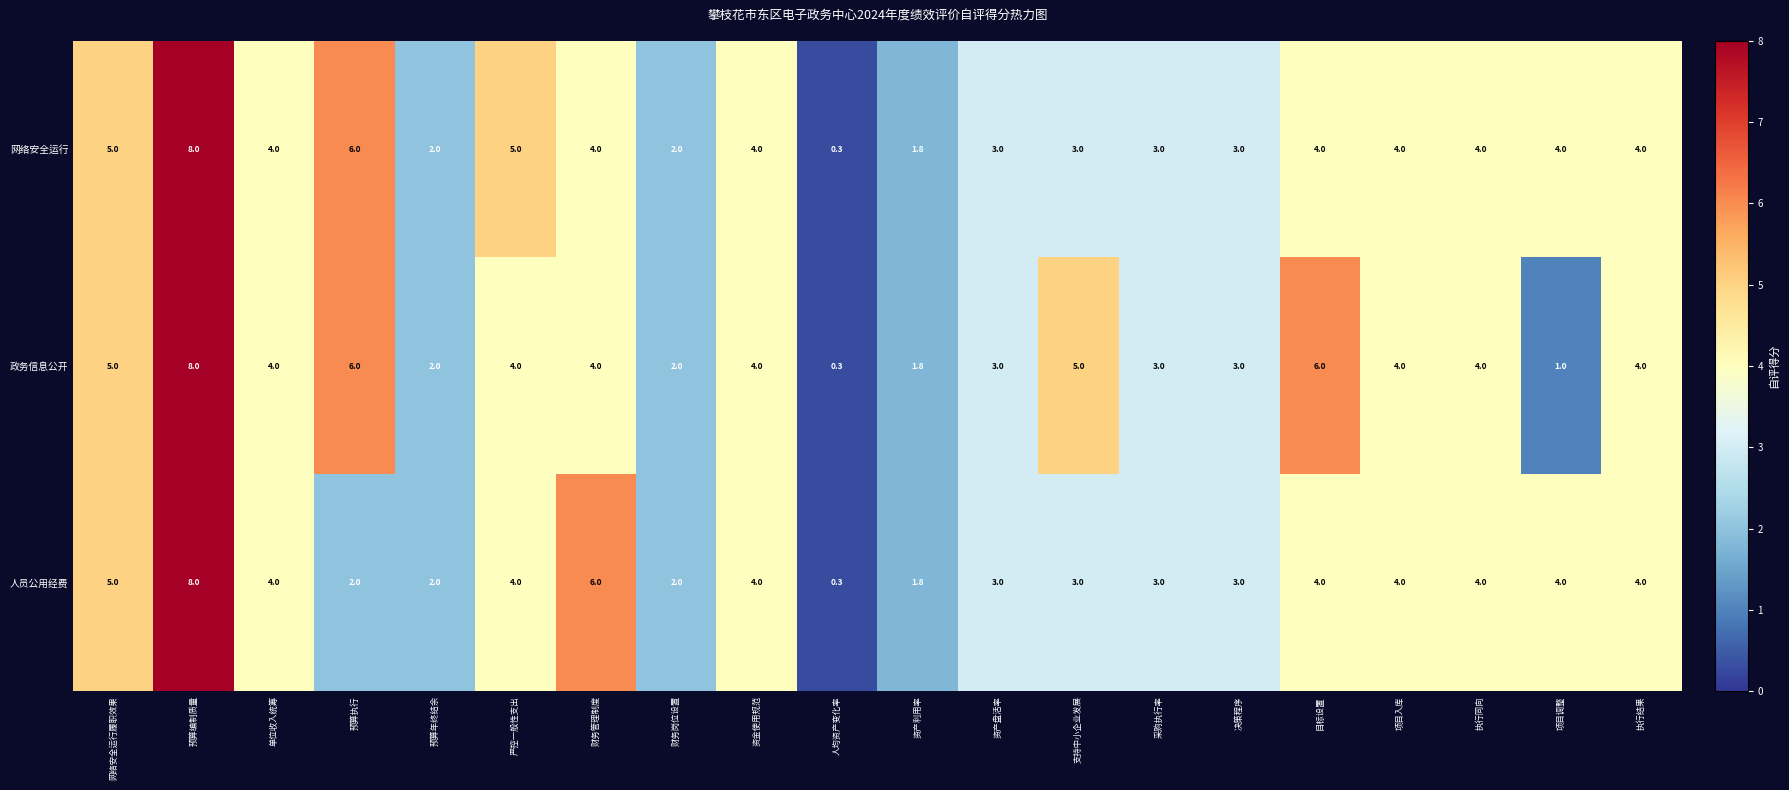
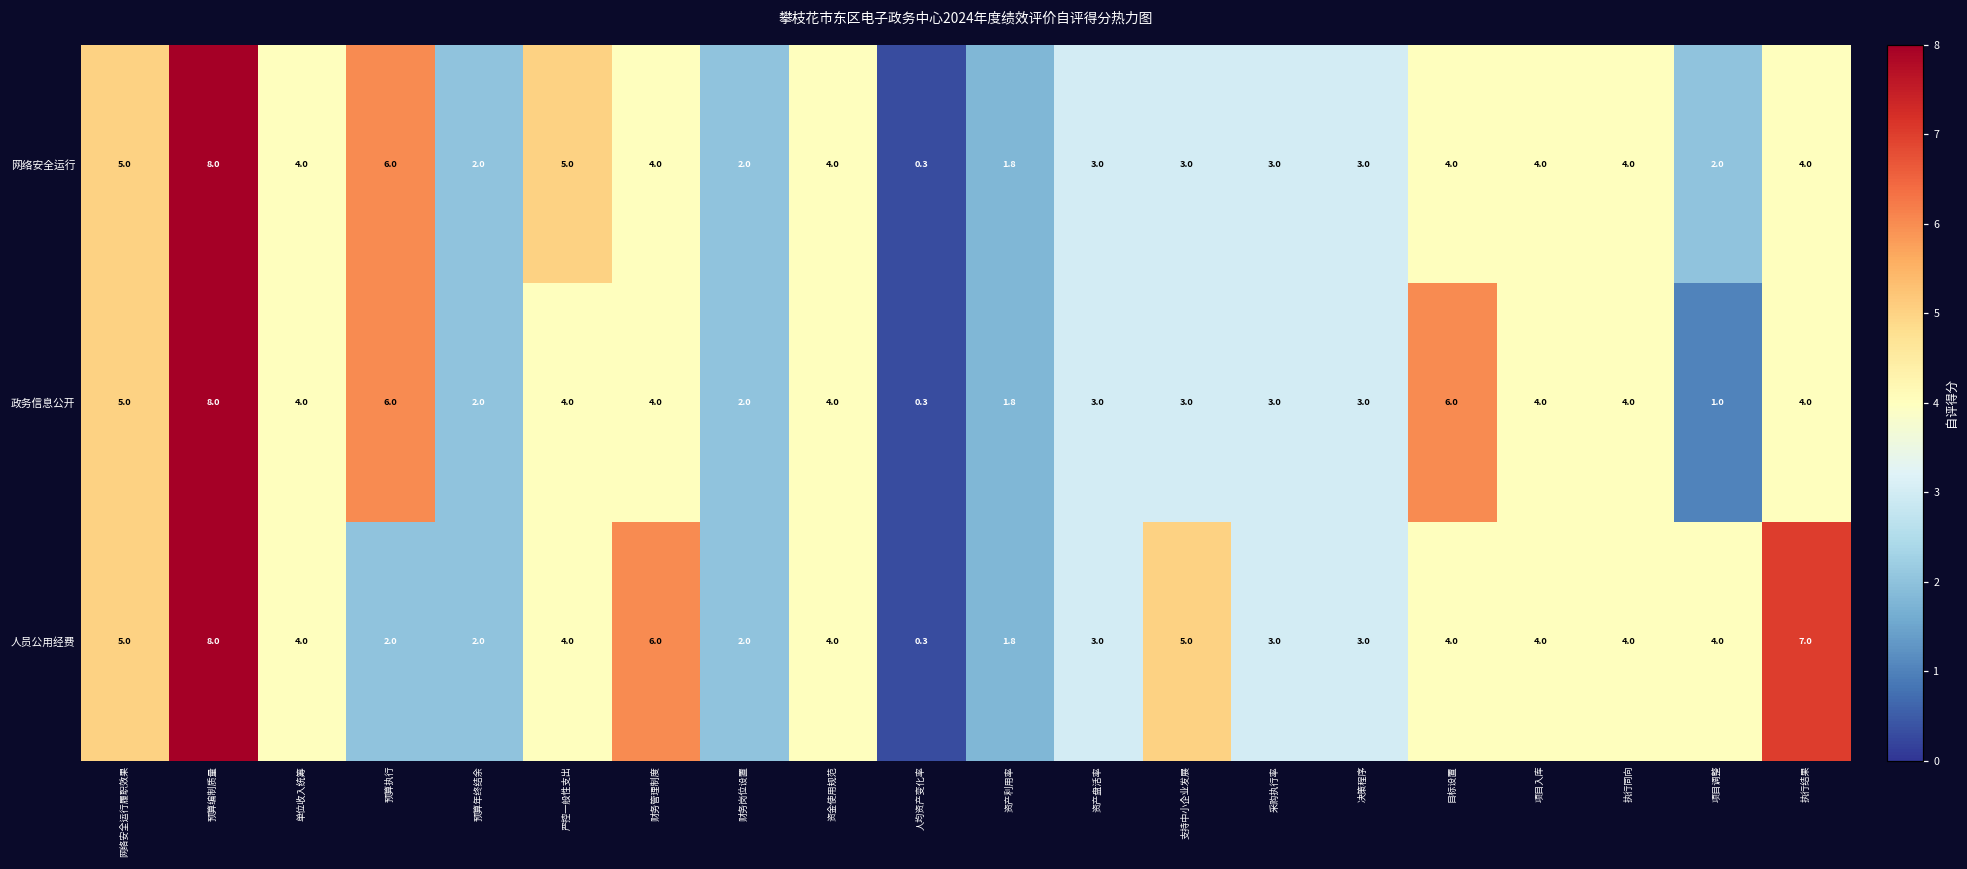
  {
    "网络安全运行": {
      "网络安全运行履职效果": 5.0,
      "预算编制质量": 8.0,
      "单位收入统筹": 4.0,
      "预算执行": 6.0,
      "预算年终结余": 2.0,
      "严控一般性支出": 5.0,
      "财务管理制度": 4.0,
      "财务岗位设置": 2.0,
      "资金使用规范": 4.0,
      "人均资产变化率": 0.3,
      "资产利用率": 1.8,
      "资产盘活率": 3.0,
      "支持中小企业发展": 3.0,
      "采购执行率": 3.0,
      "决策程序": 3.0,
      "目标设置": 4.0,
      "项目入库": 4.0,
      "执行同向": 4.0,
-     "项目调整": 4.0,
+     "项目调整": 2.0,
      "执行结果": 4.0
    },
    "政务信息公开": {
      "网络安全运行履职效果": 5.0,
      "预算编制质量": 8.0,
      "单位收入统筹": 4.0,
      "预算执行": 6.0,
      "预算年终结余": 2.0,
      "严控一般性支出": 4.0,
      "财务管理制度": 4.0,
      "财务岗位设置": 2.0,
      "资金使用规范": 4.0,
      "人均资产变化率": 0.3,
      "资产利用率": 1.8,
      "资产盘活率": 3.0,
-     "支持中小企业发展": 5.0,
+     "支持中小企业发展": 3.0,
      "采购执行率": 3.0,
      "决策程序": 3.0,
      "目标设置": 6.0,
      "项目入库": 4.0,
      "执行同向": 4.0,
      "项目调整": 1.0,
      "执行结果": 4.0
    },
    "人员公用经费": {
      "网络安全运行履职效果": 5.0,
      "预算编制质量": 8.0,
      "单位收入统筹": 4.0,
      "预算执行": 2.0,
      "预算年终结余": 2.0,
      "严控一般性支出": 4.0,
      "财务管理制度": 6.0,
      "财务岗位设置": 2.0,
      "资金使用规范": 4.0,
      "人均资产变化率": 0.3,
      "资产利用率": 1.8,
      "资产盘活率": 3.0,
-     "支持中小企业发展": 3.0,
+     "支持中小企业发展": 5.0,
      "采购执行率": 3.0,
      "决策程序": 3.0,
      "目标设置": 4.0,
      "项目入库": 4.0,
      "执行同向": 4.0,
      "项目调整": 4.0,
-     "执行结果": 4.0
+     "执行结果": 7.0
    }
  }
